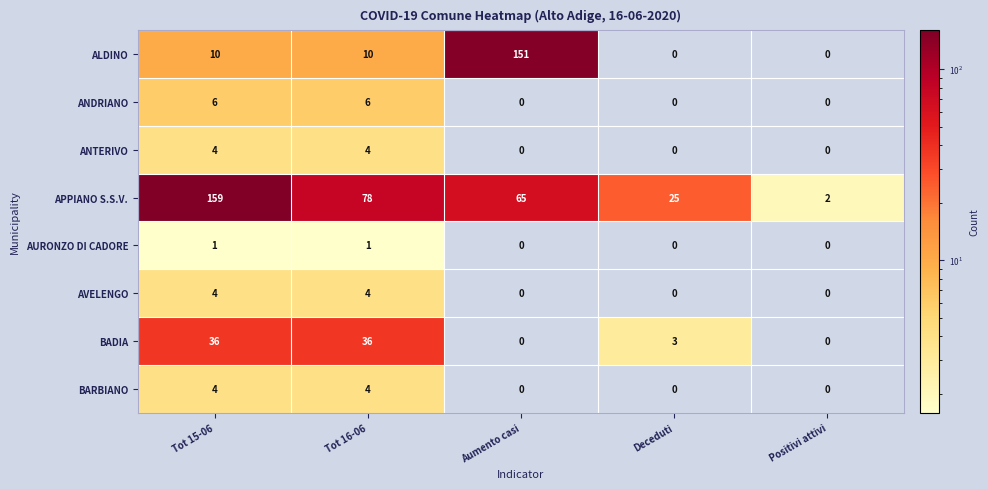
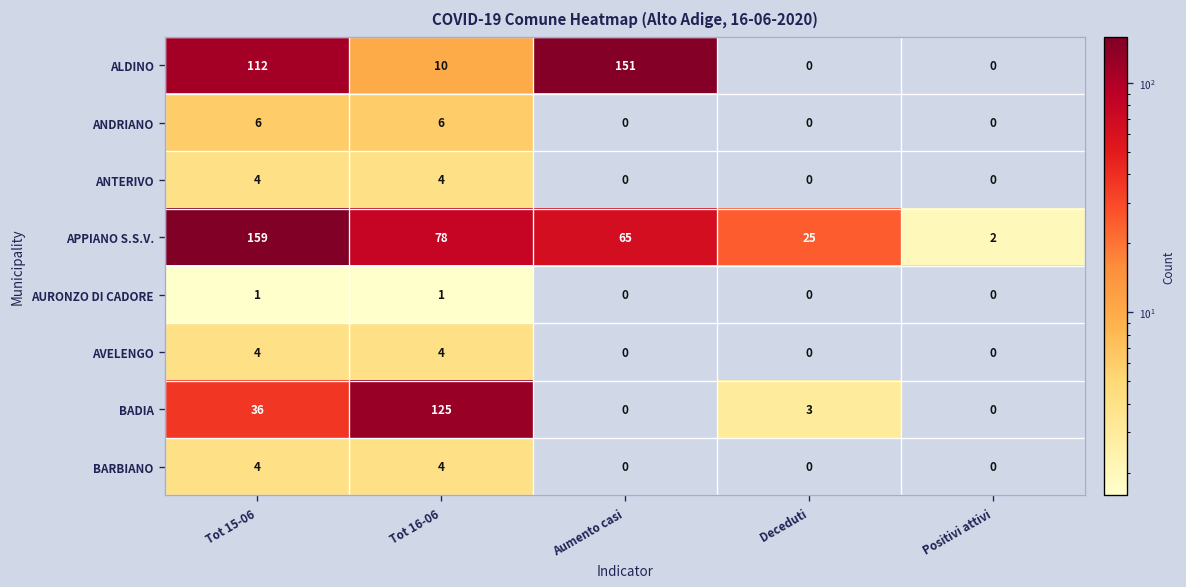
  {
    "ALDINO": {
-     "Tot 15-06": 10,
+     "Tot 15-06": 112,
      "Tot 16-06": 10,
      "Aumento casi": 151,
      "Deceduti": 0,
      "Positivi attivi": 0
    },
    "ANDRIANO": {
      "Tot 15-06": 6,
      "Tot 16-06": 6,
      "Aumento casi": 0,
      "Deceduti": 0,
      "Positivi attivi": 0
    },
    "ANTERIVO": {
      "Tot 15-06": 4,
      "Tot 16-06": 4,
      "Aumento casi": 0,
      "Deceduti": 0,
      "Positivi attivi": 0
    },
    "APPIANO S.S.V.": {
      "Tot 15-06": 159,
      "Tot 16-06": 78,
      "Aumento casi": 65,
      "Deceduti": 25,
      "Positivi attivi": 2
    },
    "AURONZO DI CADORE": {
      "Tot 15-06": 1,
      "Tot 16-06": 1,
      "Aumento casi": 0,
      "Deceduti": 0,
      "Positivi attivi": 0
    },
    "AVELENGO": {
      "Tot 15-06": 4,
      "Tot 16-06": 4,
      "Aumento casi": 0,
      "Deceduti": 0,
      "Positivi attivi": 0
    },
    "BADIA": {
      "Tot 15-06": 36,
-     "Tot 16-06": 36,
+     "Tot 16-06": 125,
      "Aumento casi": 0,
      "Deceduti": 3,
      "Positivi attivi": 0
    },
    "BARBIANO": {
      "Tot 15-06": 4,
      "Tot 16-06": 4,
      "Aumento casi": 0,
      "Deceduti": 0,
      "Positivi attivi": 0
    }
  }
